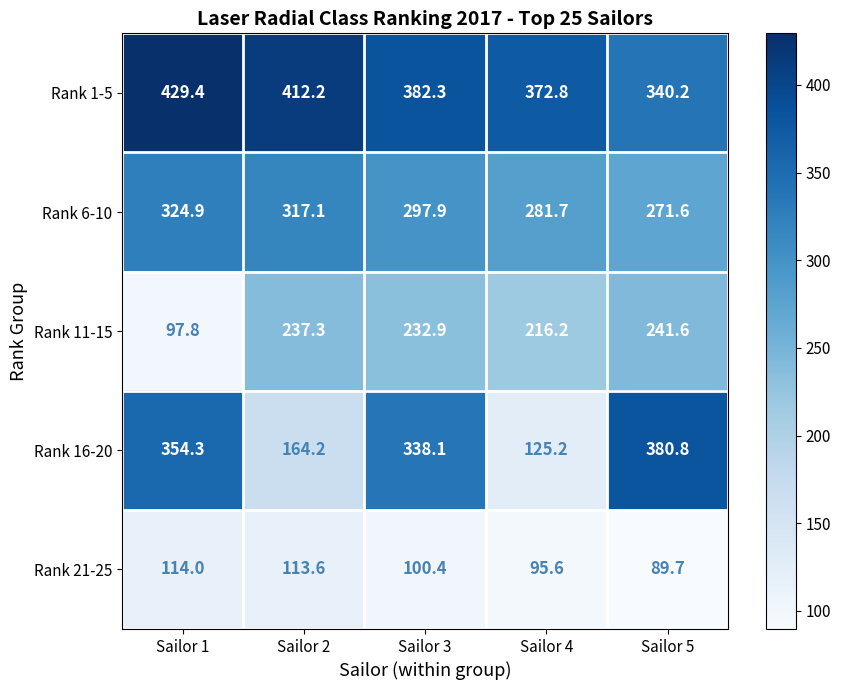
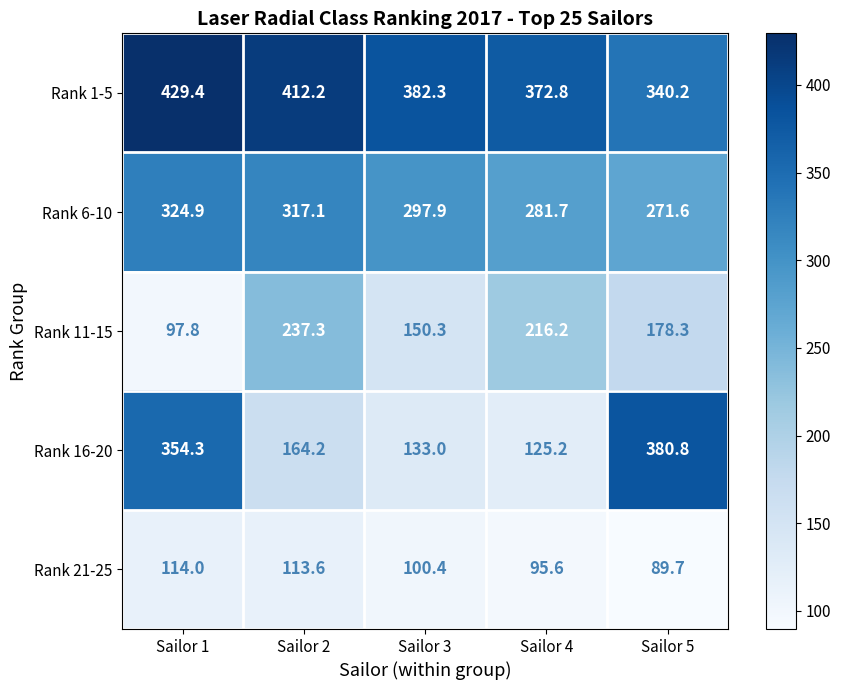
  {
    "Rank 1-5": {
      "Sailor 1": 429.4,
      "Sailor 2": 412.2,
      "Sailor 3": 382.3,
      "Sailor 4": 372.8,
      "Sailor 5": 340.2
    },
    "Rank 6-10": {
      "Sailor 1": 324.9,
      "Sailor 2": 317.1,
      "Sailor 3": 297.9,
      "Sailor 4": 281.7,
      "Sailor 5": 271.6
    },
    "Rank 11-15": {
      "Sailor 1": 97.8,
      "Sailor 2": 237.3,
-     "Sailor 3": 232.9,
+     "Sailor 3": 150.3,
      "Sailor 4": 216.2,
-     "Sailor 5": 241.6
+     "Sailor 5": 178.3
    },
    "Rank 16-20": {
      "Sailor 1": 354.3,
      "Sailor 2": 164.2,
-     "Sailor 3": 338.1,
+     "Sailor 3": 133.0,
      "Sailor 4": 125.2,
      "Sailor 5": 380.8
    },
    "Rank 21-25": {
      "Sailor 1": 114.0,
      "Sailor 2": 113.6,
      "Sailor 3": 100.4,
      "Sailor 4": 95.6,
      "Sailor 5": 89.7
    }
  }
